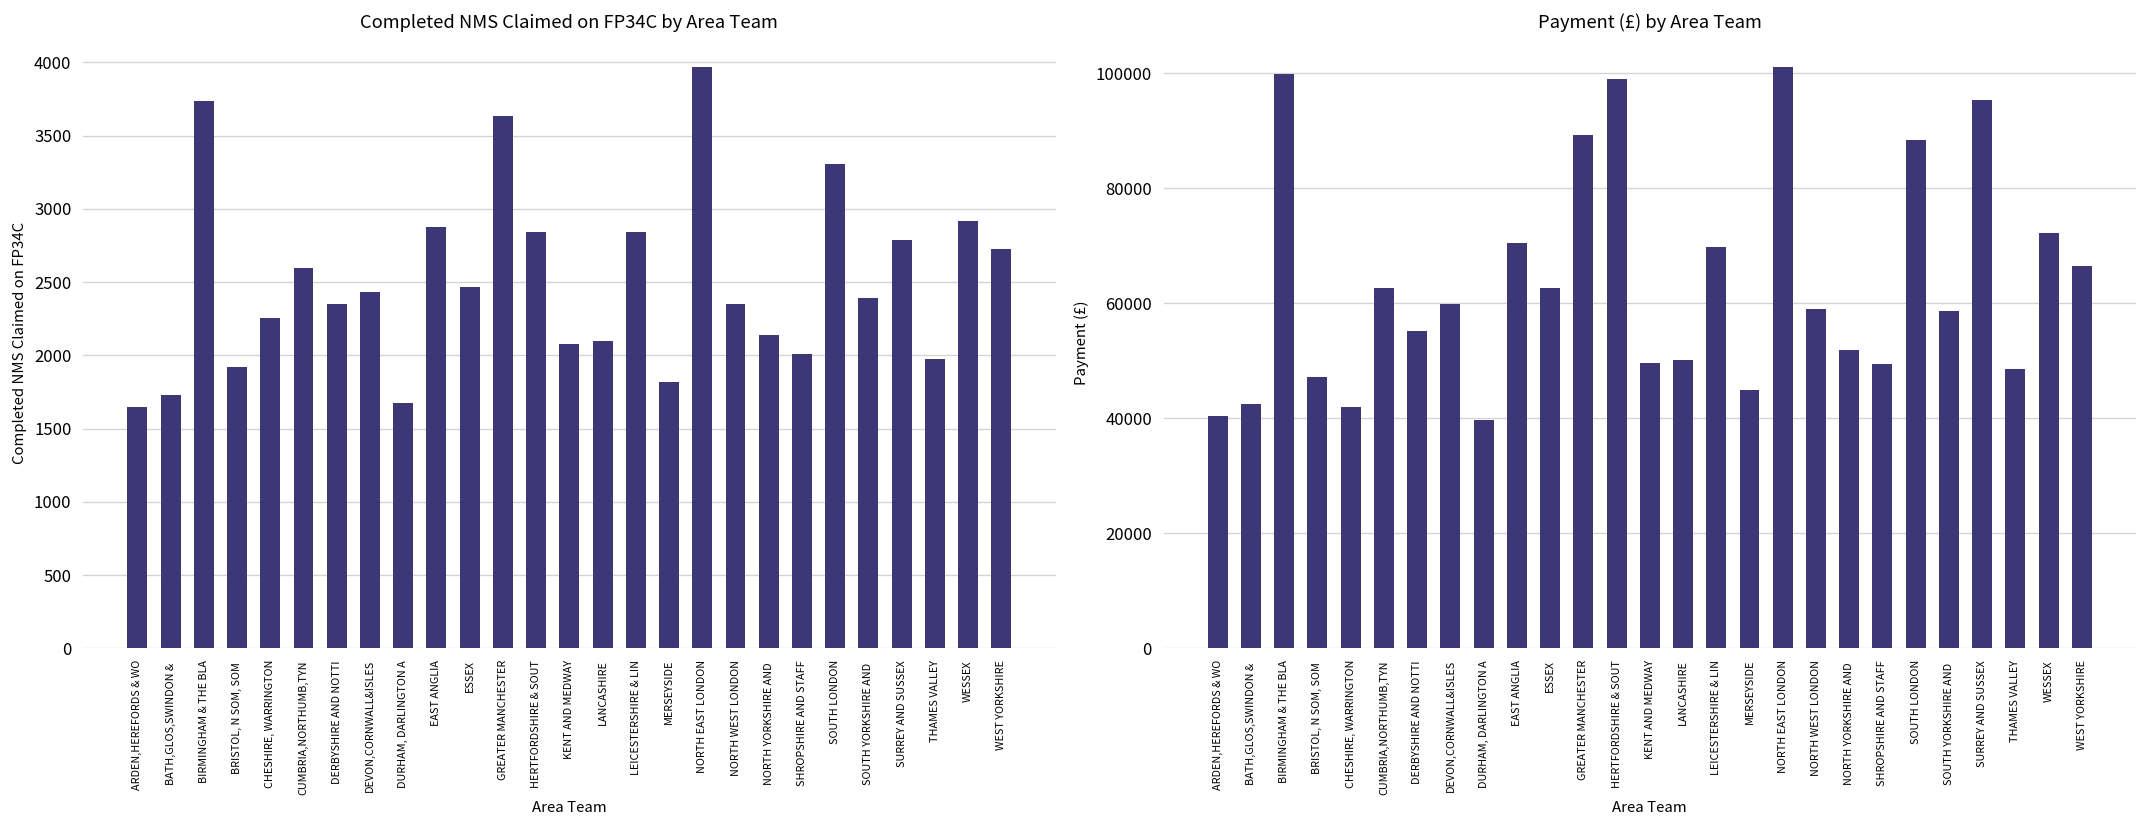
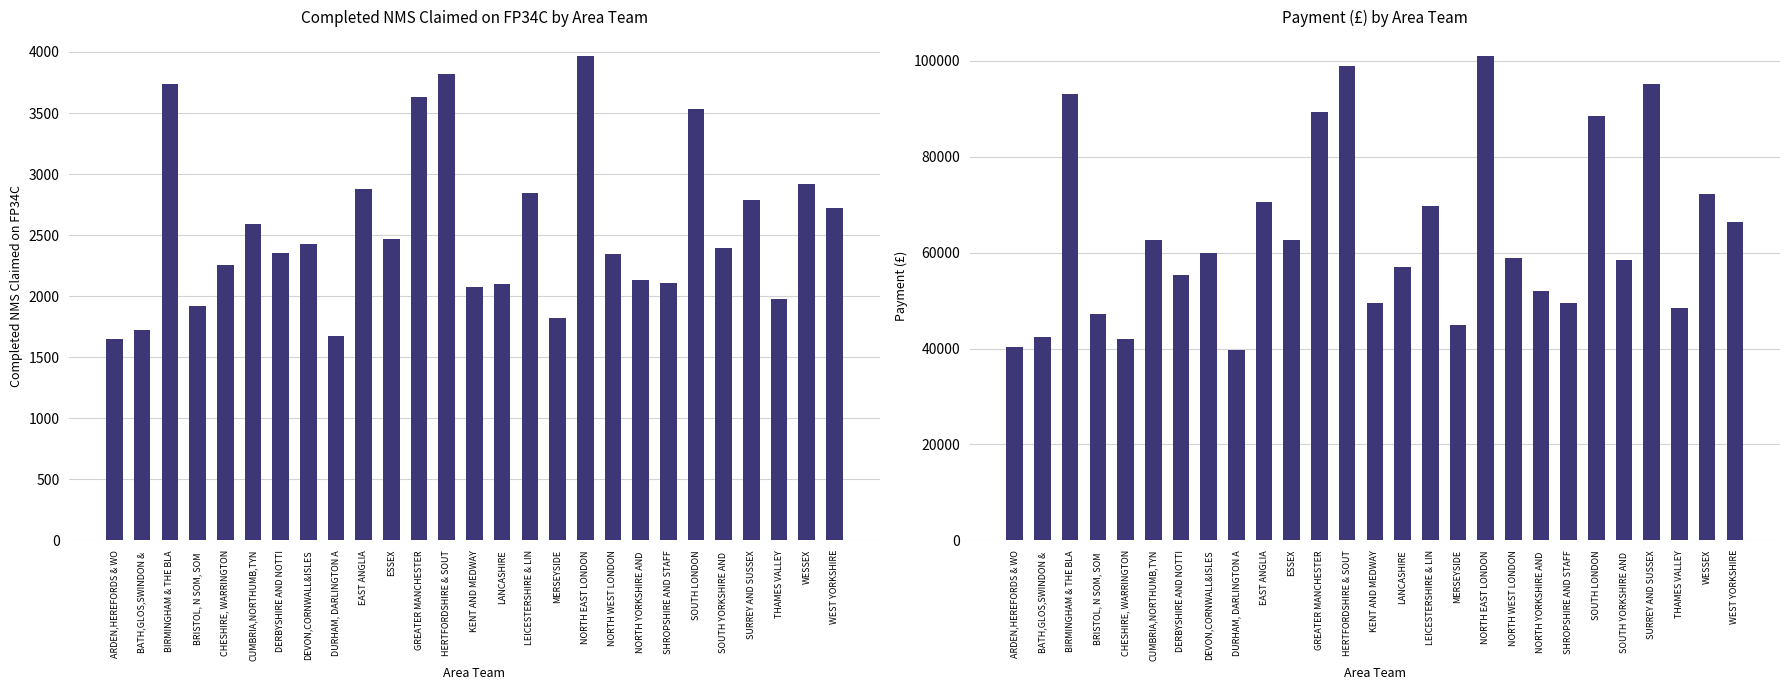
  {
    "Completed NMS Claimed on FP34C by Area Team": {
      "ARDEN,HEREFORDS & WO": 1650,
      "BATH,GLOS,SWINDON &": 1730,
      "BIRMINGHAM & THE BLA": 3740,
      "BRISTOL, N SOM, SOM": 1920,
      "CHESHIRE, WARRINGTON": 2260,
      "CUMBRIA,NORTHUMB,TYN": 2600,
      "DERBYSHIRE AND NOTTI": 2350,
      "DEVON,CORNWALL&ISLES": 2430,
      "DURHAM, DARLINGTON A": 1680,
      "EAST ANGLIA": 2880,
      "ESSEX": 2470,
      "GREATER MANCHESTER": 3630,
-     "HERTFORDSHIRE & SOUT": 2840,
+     "HERTFORDSHIRE & SOUT": 3820,
      "KENT AND MEDWAY": 2080,
      "LANCASHIRE": 2100,
      "LEICESTERSHIRE & LIN": 2840,
      "MERSEYSIDE": 1820,
      "NORTH EAST LONDON": 3970,
      "NORTH WEST LONDON": 2350,
      "NORTH YORKSHIRE AND": 2140,
-     "SHROPSHIRE AND STAFF": 2010,
-     "SOUTH LONDON": 3310,
+     "SHROPSHIRE AND STAFF": 2110,
+     "SOUTH LONDON": 3540,
      "SOUTH YORKSHIRE AND": 2390,
      "SURREY AND SUSSEX": 2790,
      "THAMES VALLEY": 1970,
      "WESSEX": 2920,
      "WEST YORKSHIRE": 2720
    },
    "Payment (£) by Area Team": {
      "ARDEN,HEREFORDS & WO": 40000,
      "BATH,GLOS,SWINDON &": 43000,
-     "BIRMINGHAM & THE BLA": 100000,
+     "BIRMINGHAM & THE BLA": 93000,
      "BRISTOL, N SOM, SOM": 47000,
      "CHESHIRE, WARRINGTON": 42000,
      "CUMBRIA,NORTHUMB,TYN": 63000,
      "DERBYSHIRE AND NOTTI": 55000,
      "DEVON,CORNWALL&ISLES": 60000,
      "DURHAM, DARLINGTON A": 40000,
      "EAST ANGLIA": 71000,
      "ESSEX": 63000,
      "GREATER MANCHESTER": 89000,
      "HERTFORDSHIRE & SOUT": 99000,
      "KENT AND MEDWAY": 50000,
-     "LANCASHIRE": 50000,
+     "LANCASHIRE": 57000,
      "LEICESTERSHIRE & LIN": 70000,
      "MERSEYSIDE": 45000,
      "NORTH EAST LONDON": 101000,
      "NORTH WEST LONDON": 59000,
      "NORTH YORKSHIRE AND": 52000,
      "SHROPSHIRE AND STAFF": 49000,
      "SOUTH LONDON": 88000,
      "SOUTH YORKSHIRE AND": 59000,
      "SURREY AND SUSSEX": 95000,
      "THAMES VALLEY": 49000,
      "WESSEX": 72000,
      "WEST YORKSHIRE": 66000
    }
  }
